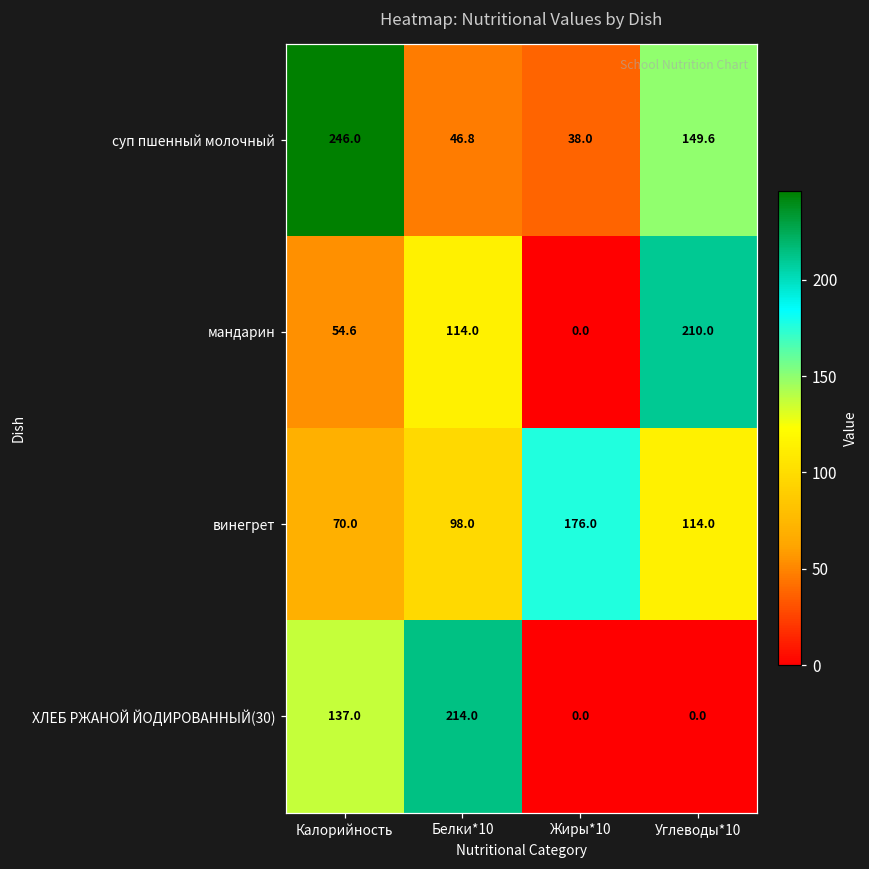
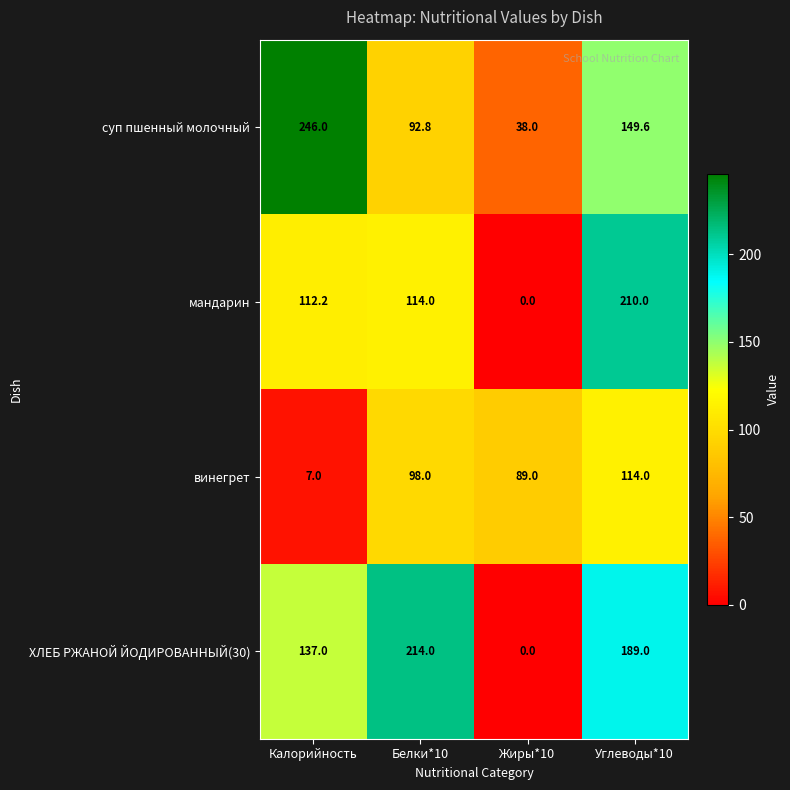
  {
    "суп пшенный молочный": {
      "Калорийность": 246.0,
-     "Белки*10": 46.8,
+     "Белки*10": 92.8,
      "Жиры*10": 38.0
    },
    "мандарин": {
-     "Калорийность": 54.6,
+     "Калорийность": 112.2,
      "Белки*10": 114.0,
      "Жиры*10": 0.0,
      "Углеводы*10": 210.0
    },
    "винегрет": {
-     "Калорийность": 70.0,
+     "Калорийность": 7.0,
      "Белки*10": 98.0,
-     "Жиры*10": 176.0,
+     "Жиры*10": 89.0,
      "Углеводы*10": 114.0
    },
    "ХЛЕБ РЖАНОЙ ЙОДИРОВАННЫЙ(30)": {
      "Калорийность": 137.0,
      "Белки*10": 214.0,
      "Жиры*10": 0.0,
-     "Углеводы*10": 0.0
+     "Углеводы*10": 189.0
    }
  }
